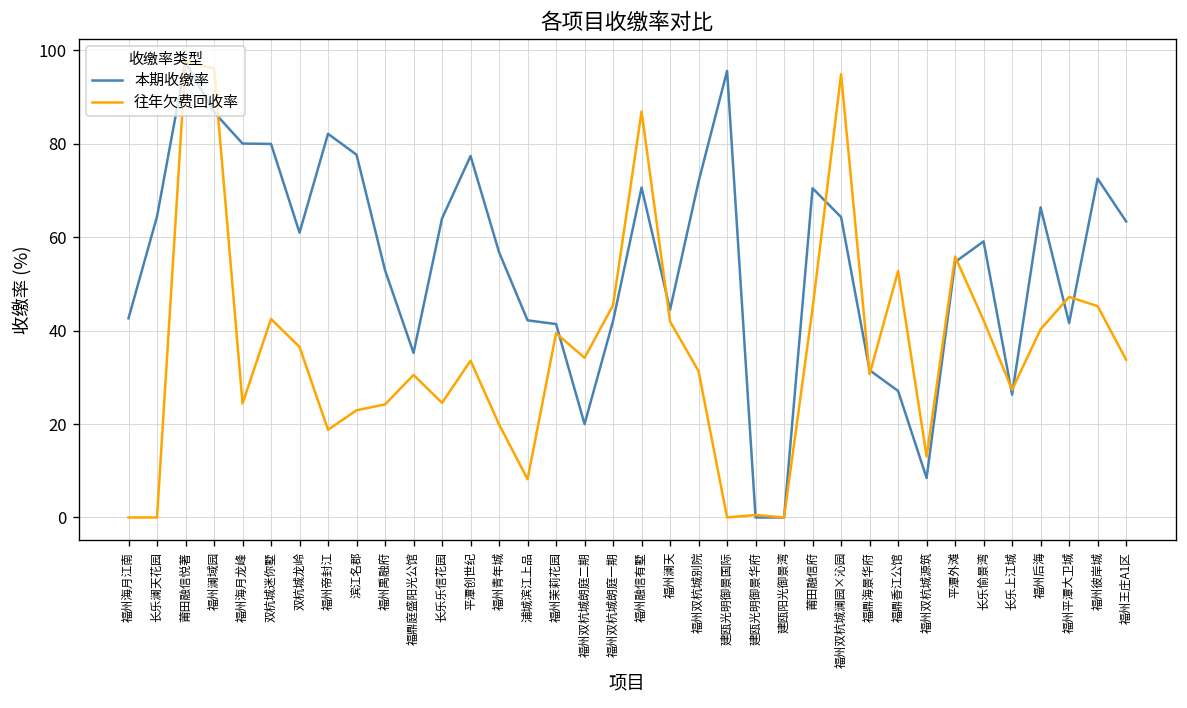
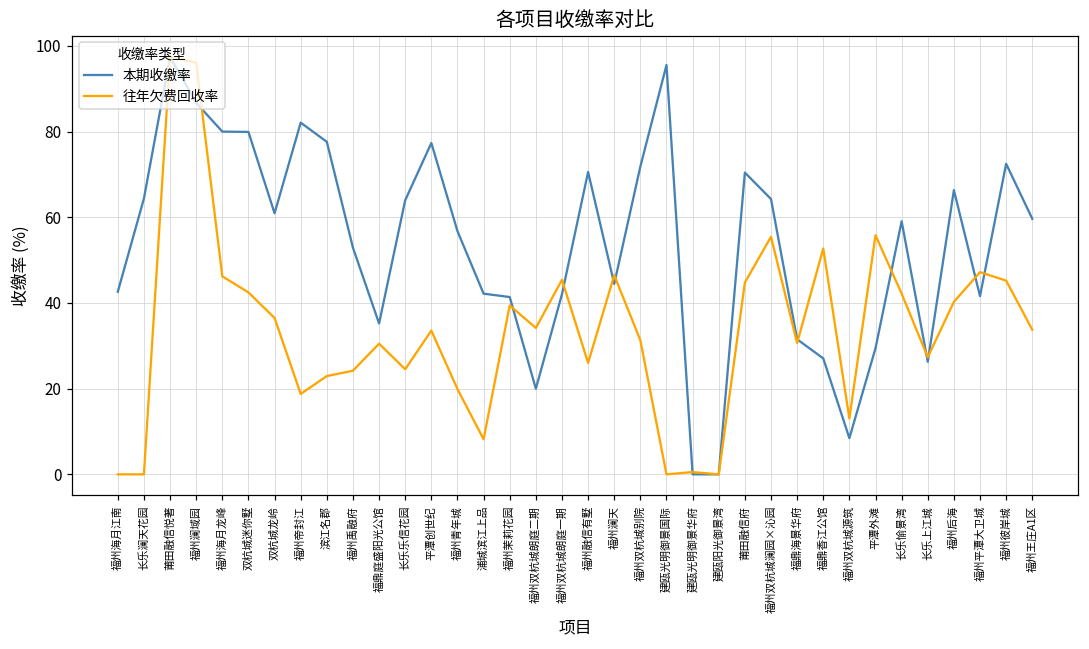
  {
    "本期收缴率": {
      "福州海月江南": 43,
      "长乐澜天花园": 64,
      "福州海月龙峰": 80,
      "双杭城迷你墅": 80,
      "双杭城龙岭": 61,
      "福州帝封江": 82,
      "滨江名郡": 78,
      "福州禹融府": 53,
      "福鼎庭盛阳光公馆": 35,
      "长乐乐信花园": 64,
      "平潭创世纪": 77,
      "福州青年城": 57,
      "浦城滨江上品": 42,
      "福州茉莉花园": 41,
      "福州双杭城朗庭二期": 20,
      "福州双杭城朗庭一期": 42,
      "福州融信有墅": 71,
      "福州澜天": 44,
      "福州双杭城别院": 72,
      "建瓯光明御景国际": 96,
      "莆田融信府": 70,
      "福州双杭城澜园×沁园": 64,
      "福鼎海景华府": 32,
      "福鼎香江公馆": 27,
      "福州双杭城源筑": 8,
-     "平潭外滩": 55,
+     "平潭外滩": 29,
      "长乐愉景湾": 59,
      "长乐上江城": 26,
      "福州后海": 66,
      "福州平潭大卫城": 42,
      "福州彼岸城": 72,
-     "福州王庄A1区": 63
+     "福州王庄A1区": 60
    },
    "往年欠费回收率": {
      "福州海月江南": 0,
      "长乐澜天花园": 0,
-     "福州海月龙峰": 24,
+     "福州海月龙峰": 46,
      "双杭城迷你墅": 42,
      "双杭城龙岭": 37,
      "福州帝封江": 19,
      "滨江名郡": 23,
      "福州禹融府": 24,
      "福鼎庭盛阳光公馆": 31,
      "长乐乐信花园": 25,
      "平潭创世纪": 34,
      "福州青年城": 20,
      "浦城滨江上品": 8,
      "福州茉莉花园": 39,
      "福州双杭城朗庭二期": 34,
      "福州双杭城朗庭一期": 45,
-     "福州融信有墅": 87,
-     "福州澜天": 42,
+     "福州融信有墅": 26,
+     "福州澜天": 46,
      "福州双杭城别院": 31,
      "建瓯光明御景国际": 0,
      "莆田融信府": 45,
-     "福州双杭城澜园×沁园": 95,
+     "福州双杭城澜园×沁园": 55,
      "福鼎海景华府": 31,
      "福鼎香江公馆": 53,
      "福州双杭城源筑": 13,
      "平潭外滩": 56,
      "长乐愉景湾": 42,
      "长乐上江城": 27,
      "福州后海": 40,
      "福州平潭大卫城": 47,
      "福州彼岸城": 45,
      "福州王庄A1区": 34
    }
  }
